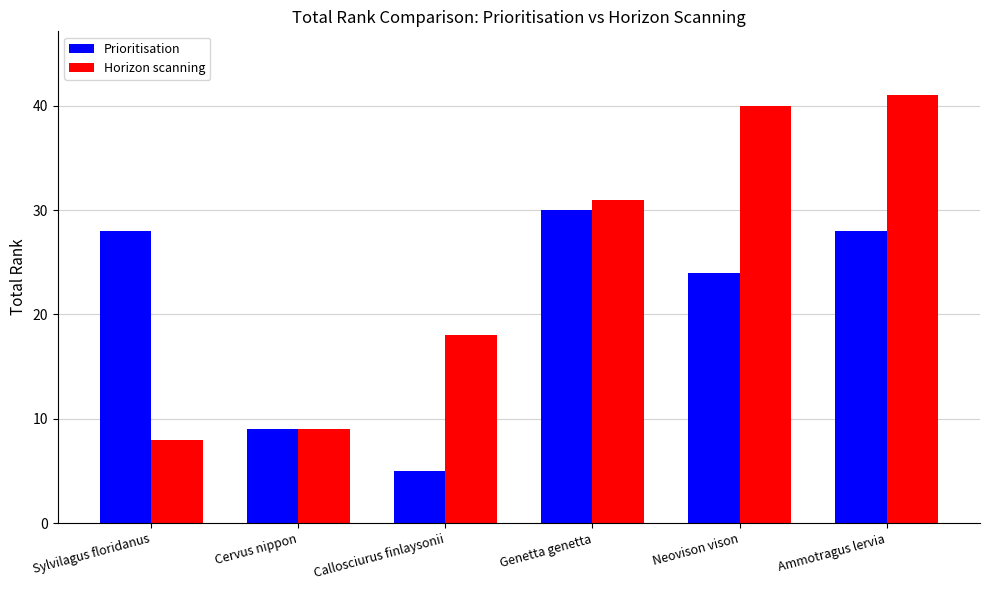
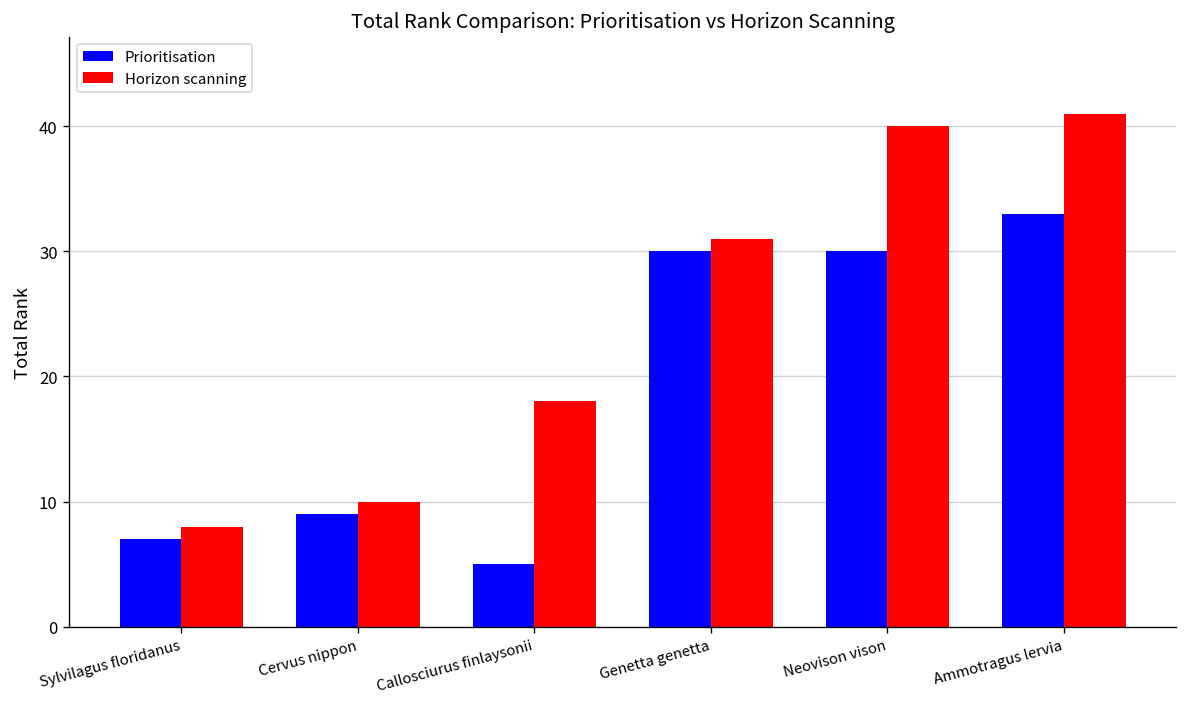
  {
    "Prioritisation": {
-     "Sylvilagus floridanus": 28,
+     "Sylvilagus floridanus": 7,
      "Cervus nippon": 9,
      "Callosciurus finlaysonii": 5,
      "Genetta genetta": 30,
-     "Neovison vison": 24,
-     "Ammotragus lervia": 28
+     "Neovison vison": 30,
+     "Ammotragus lervia": 33
    },
    "Horizon scanning": {
      "Sylvilagus floridanus": 8,
-     "Cervus nippon": 9,
+     "Cervus nippon": 10,
      "Callosciurus finlaysonii": 18,
      "Genetta genetta": 31,
      "Neovison vison": 40,
      "Ammotragus lervia": 41
    }
  }
